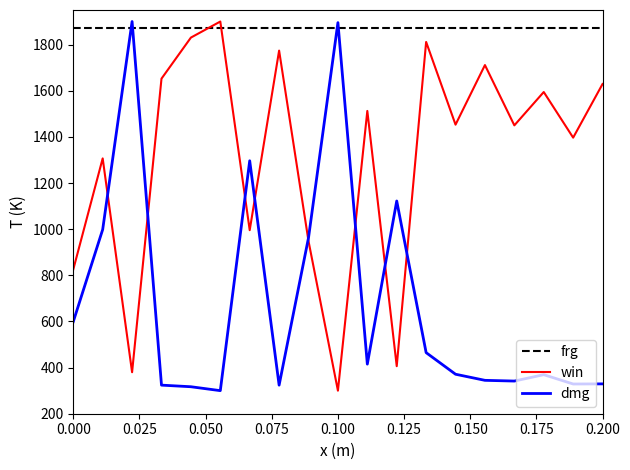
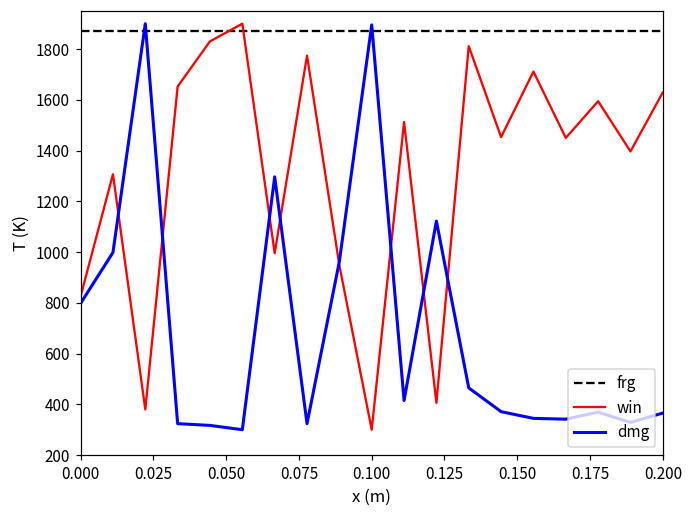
  {
    "frg": {
      "0.000": 1870,
      "0.100": 1870,
      "0.200": 1870
    },
    "win": {
      "0.000": 830,
      "0.100": 300,
      "0.200": 1630
    },
    "dmg": {
-     "0.000": 600,
+     "0.000": 800,
      "0.100": 1900,
-     "0.200": 330
+     "0.200": 370
    }
  }
